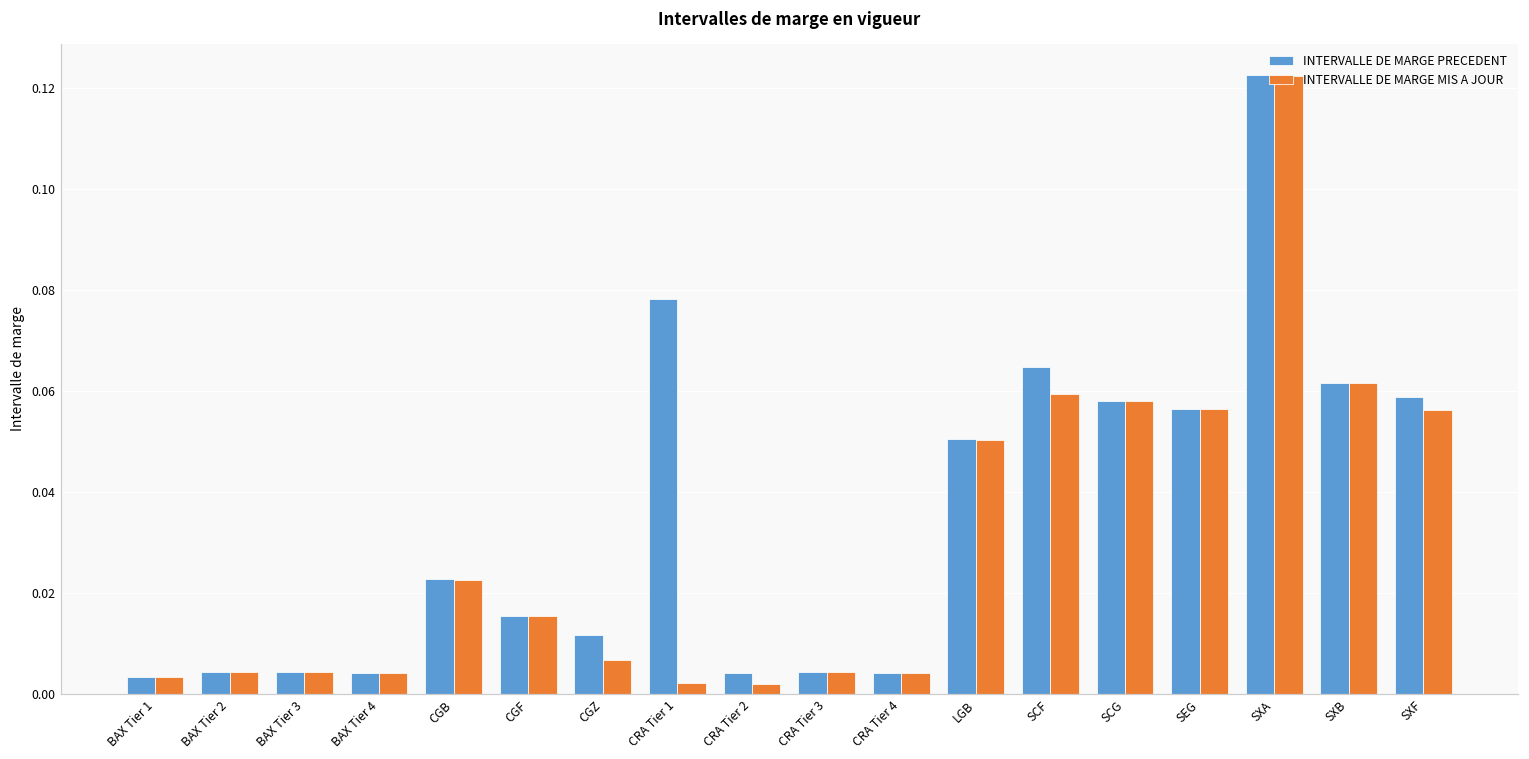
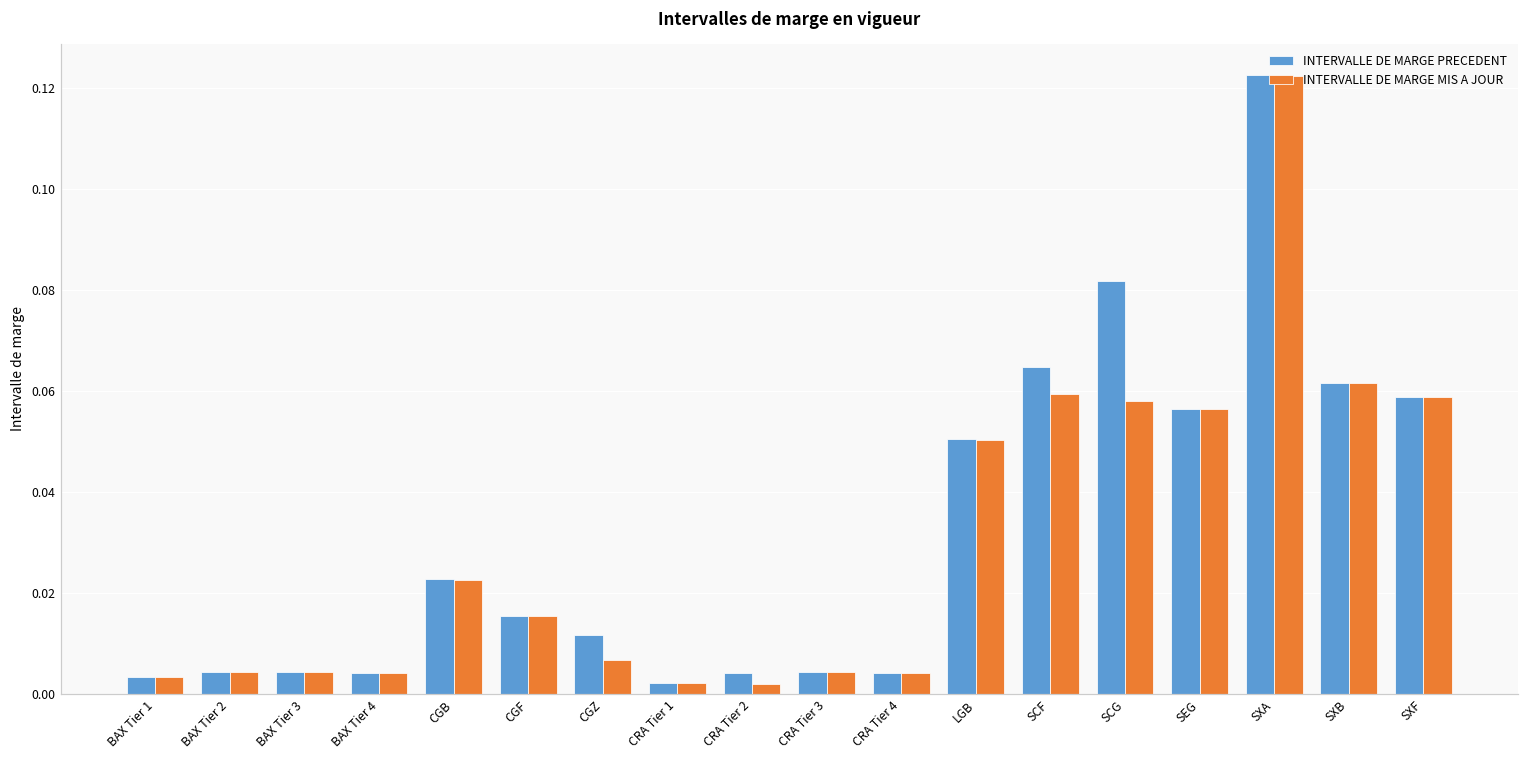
  {
    "INTERVALLE DE MARGE PRECEDENT": {
      "BAX Tier 1": 0.003,
      "BAX Tier 2": 0.004,
      "BAX Tier 3": 0.004,
      "BAX Tier 4": 0.004,
      "CGB": 0.023,
      "CGF": 0.015,
      "CGZ": 0.012,
-     "CRA Tier 1": 0.078,
+     "CRA Tier 1": 0.002,
      "CRA Tier 2": 0.004,
      "CRA Tier 3": 0.004,
      "CRA Tier 4": 0.004,
      "LGB": 0.050,
      "SCF": 0.065,
-     "SCG": 0.058,
+     "SCG": 0.082,
      "SEG": 0.056,
      "SXA": 0.123,
      "SXB": 0.062,
      "SXF": 0.059
    },
    "INTERVALLE DE MARGE MIS A JOUR": {
      "BAX Tier 1": 0.003,
      "BAX Tier 2": 0.004,
      "BAX Tier 3": 0.004,
      "BAX Tier 4": 0.004,
      "CGB": 0.023,
      "CGF": 0.015,
      "CGZ": 0.007,
      "CRA Tier 1": 0.002,
      "CRA Tier 2": 0.002,
      "CRA Tier 3": 0.004,
      "CRA Tier 4": 0.004,
      "LGB": 0.050,
      "SCF": 0.059,
      "SCG": 0.058,
      "SEG": 0.056,
      "SXA": 0.122,
      "SXB": 0.062,
-     "SXF": 0.056
+     "SXF": 0.059
    }
  }
